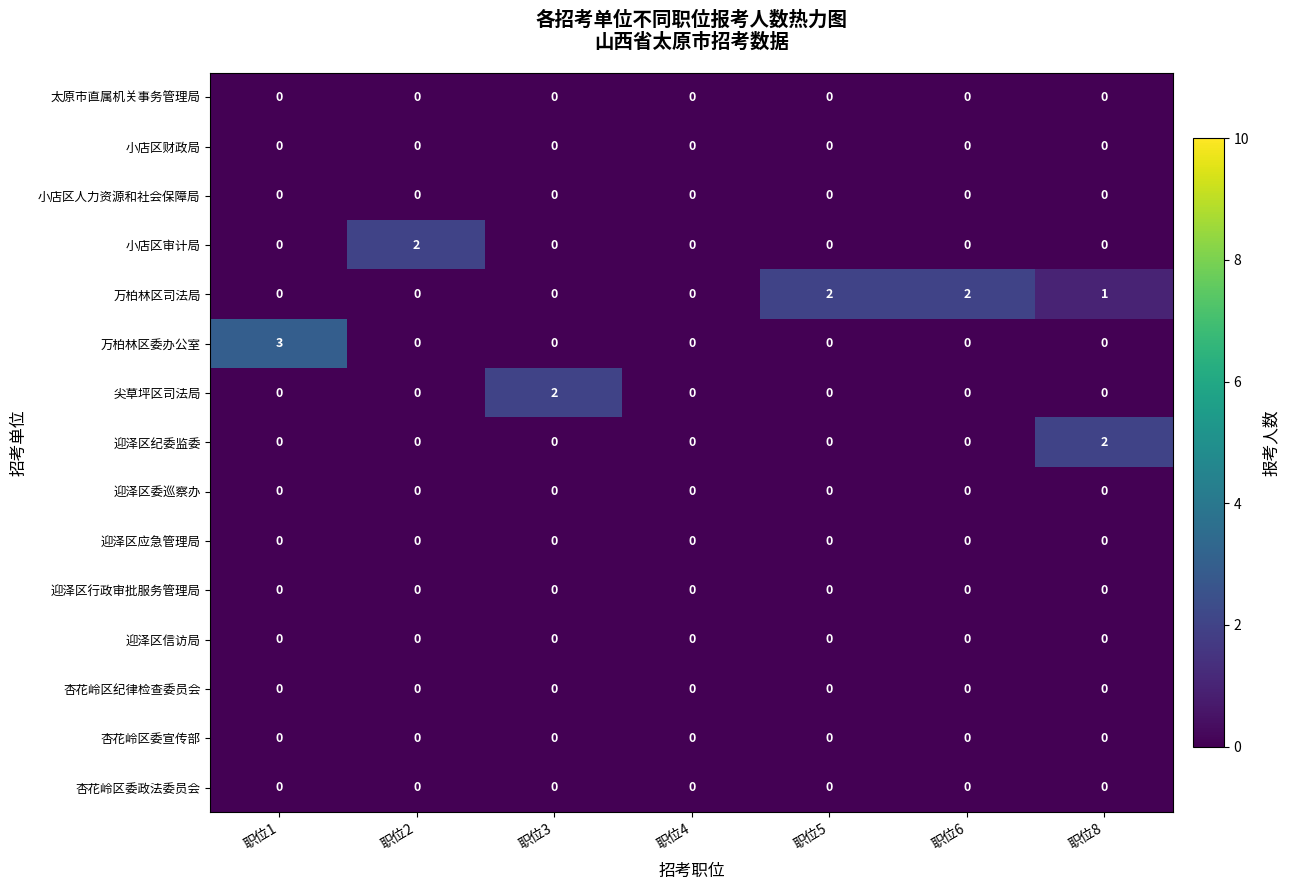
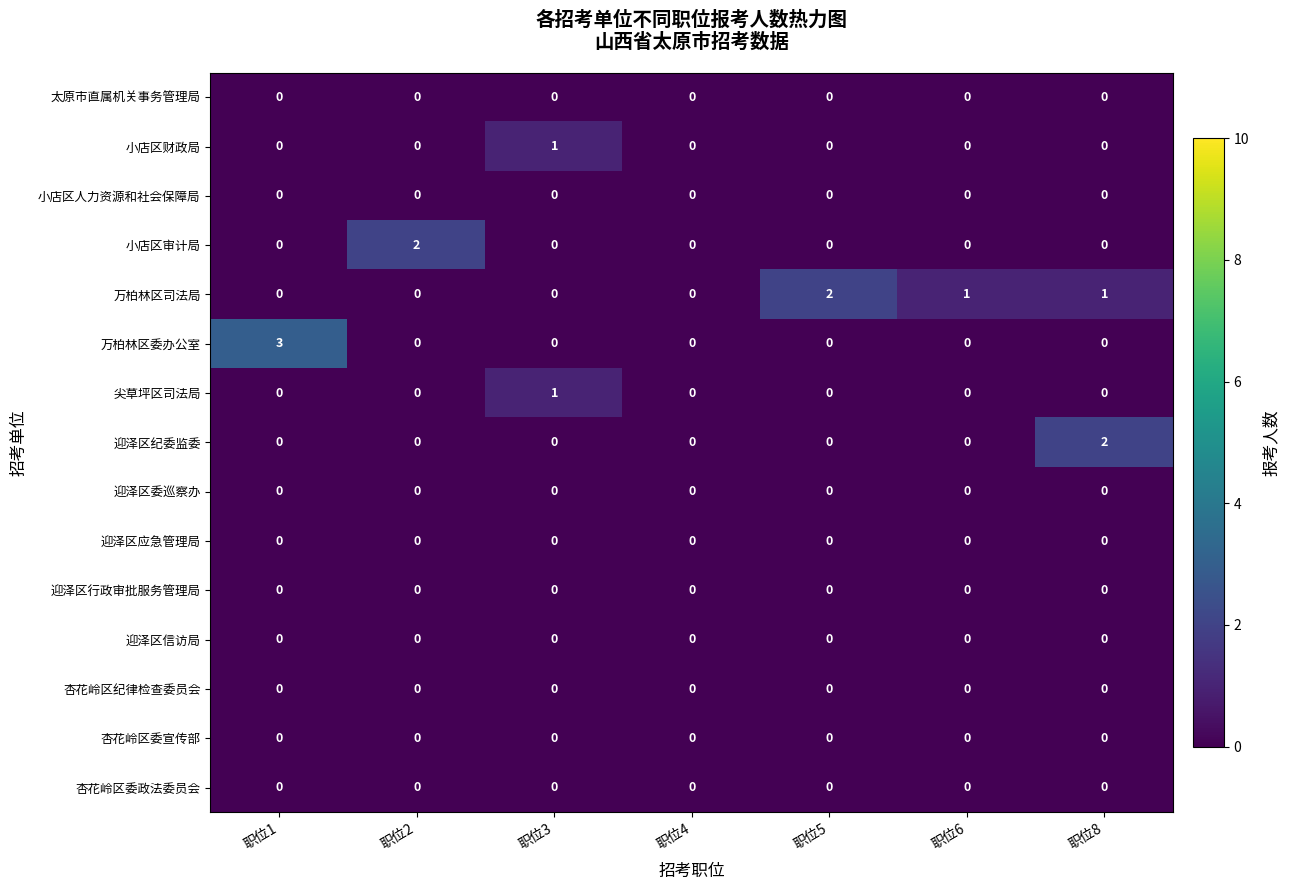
  {
    "太原市直属机关事务管理局": {
      "职位1": 0,
      "职位2": 0,
      "职位3": 0,
      "职位4": 0,
      "职位5": 0,
      "职位6": 0,
      "职位8": 0
    },
    "小店区财政局": {
      "职位1": 0,
      "职位2": 0,
-     "职位3": 0,
+     "职位3": 1,
      "职位4": 0,
      "职位5": 0,
      "职位6": 0,
      "职位8": 0
    },
    "小店区人力资源和社会保障局": {
      "职位1": 0,
      "职位2": 0,
      "职位3": 0,
      "职位4": 0,
      "职位5": 0,
      "职位6": 0,
      "职位8": 0
    },
    "小店区审计局": {
      "职位1": 0,
      "职位2": 2,
      "职位3": 0,
      "职位4": 0,
      "职位5": 0,
      "职位6": 0,
      "职位8": 0
    },
    "万柏林区司法局": {
      "职位1": 0,
      "职位2": 0,
      "职位3": 0,
      "职位4": 0,
      "职位5": 2,
-     "职位6": 2,
+     "职位6": 1,
      "职位8": 1
    },
    "万柏林区委办公室": {
      "职位1": 3,
      "职位2": 0,
      "职位3": 0,
      "职位4": 0,
      "职位5": 0,
      "职位6": 0,
      "职位8": 0
    },
    "尖草坪区司法局": {
      "职位1": 0,
      "职位2": 0,
-     "职位3": 2,
+     "职位3": 1,
      "职位4": 0,
      "职位5": 0,
      "职位6": 0,
      "职位8": 0
    },
    "迎泽区纪委监委": {
      "职位1": 0,
      "职位2": 0,
      "职位3": 0,
      "职位4": 0,
      "职位5": 0,
      "职位6": 0,
      "职位8": 2
    },
    "迎泽区委巡察办": {
      "职位1": 0,
      "职位2": 0,
      "职位3": 0,
      "职位4": 0,
      "职位5": 0,
      "职位6": 0,
      "职位8": 0
    },
    "迎泽区应急管理局": {
      "职位1": 0,
      "职位2": 0,
      "职位3": 0,
      "职位4": 0,
      "职位5": 0,
      "职位6": 0,
      "职位8": 0
    },
    "迎泽区行政审批服务管理局": {
      "职位1": 0,
      "职位2": 0,
      "职位3": 0,
      "职位4": 0,
      "职位5": 0,
      "职位6": 0,
      "职位8": 0
    },
    "迎泽区信访局": {
      "职位1": 0,
      "职位2": 0,
      "职位3": 0,
      "职位4": 0,
      "职位5": 0,
      "职位6": 0,
      "职位8": 0
    },
    "杏花岭区纪律检查委员会": {
      "职位1": 0,
      "职位2": 0,
      "职位3": 0,
      "职位4": 0,
      "职位5": 0,
      "职位6": 0,
      "职位8": 0
    },
    "杏花岭区委宣传部": {
      "职位1": 0,
      "职位2": 0,
      "职位3": 0,
      "职位4": 0,
      "职位5": 0,
      "职位6": 0,
      "职位8": 0
    },
    "杏花岭区委政法委员会": {
      "职位1": 0,
      "职位2": 0,
      "职位3": 0,
      "职位4": 0,
      "职位5": 0,
      "职位6": 0,
      "职位8": 0
    }
  }
